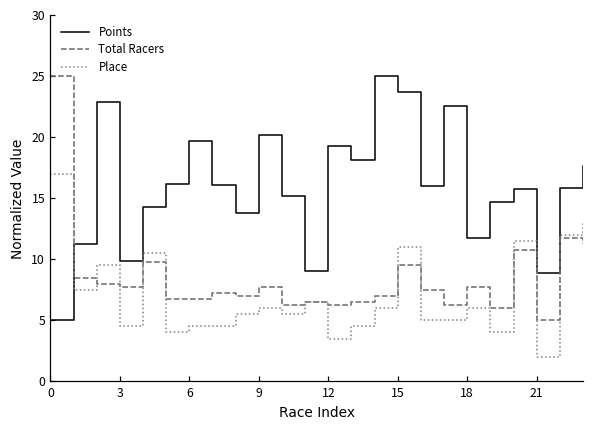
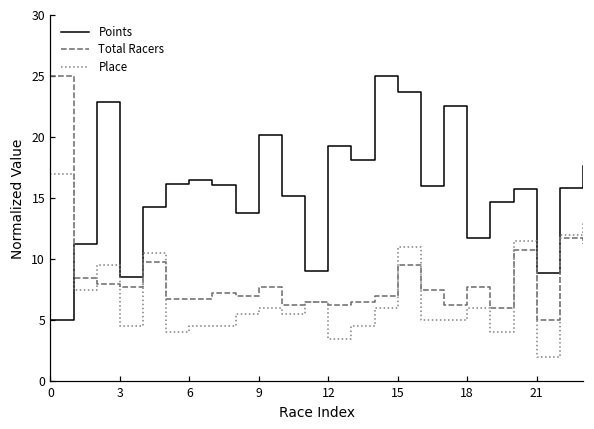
  {
    "Points": {
      "0": 5.0,
-     "3": 9.9,
-     "6": 19.7,
+     "3": 8.5,
+     "6": 16.5,
      "9": 20.2,
      "12": 19.3,
      "15": 23.7,
      "18": 11.7,
      "21": 8.8
    }
  }
